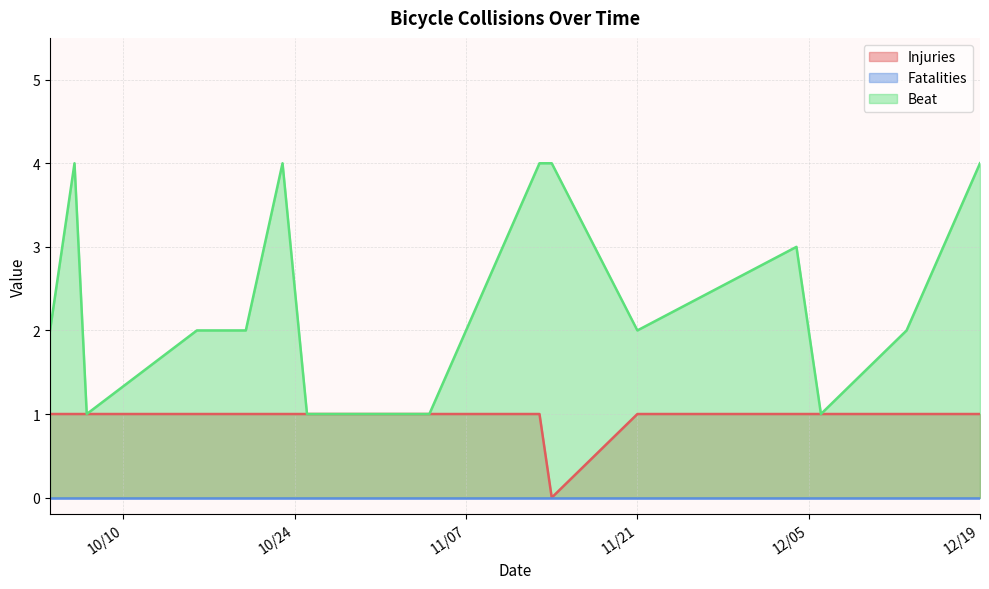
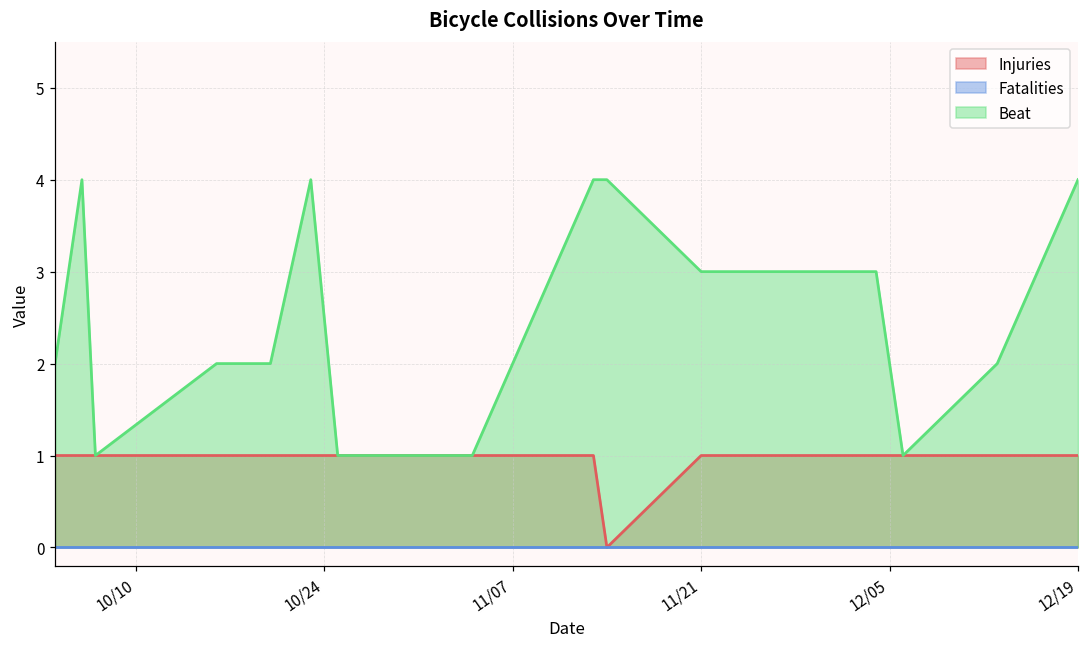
  {
    "Injuries": {
      "11/21": 1,
      "12/19": 1
    },
    "Fatalities": {
      "11/21": 0,
      "12/19": 0
    },
    "Beat": {
-     "11/21": 2,
+     "11/21": 3,
      "12/19": 4
    }
  }
